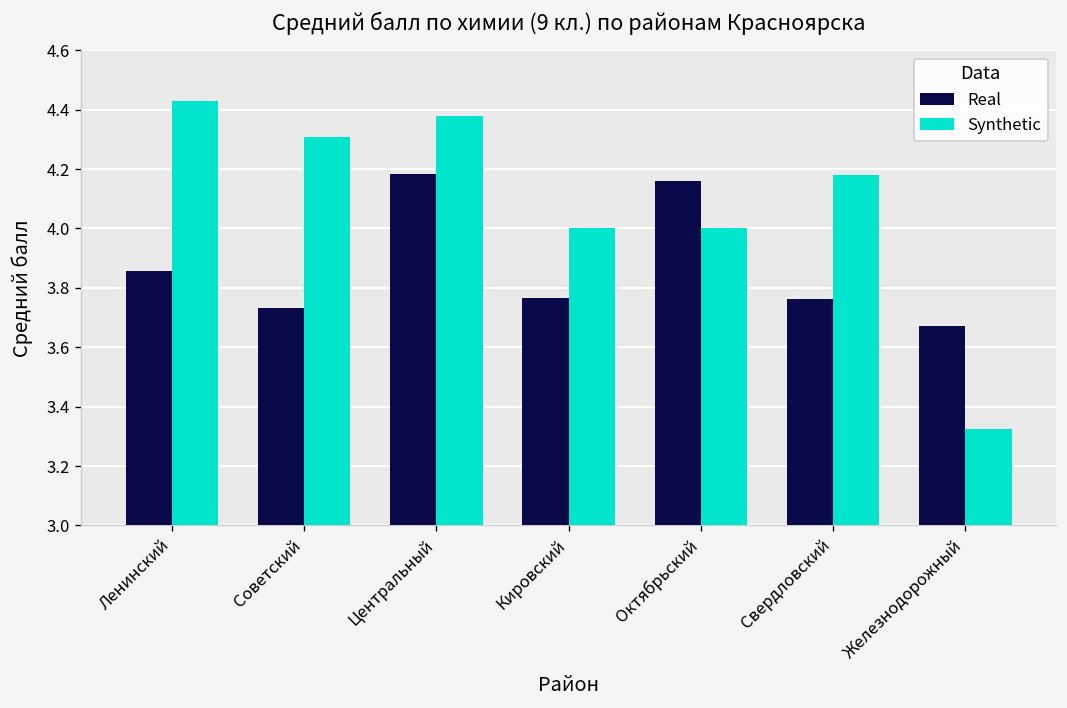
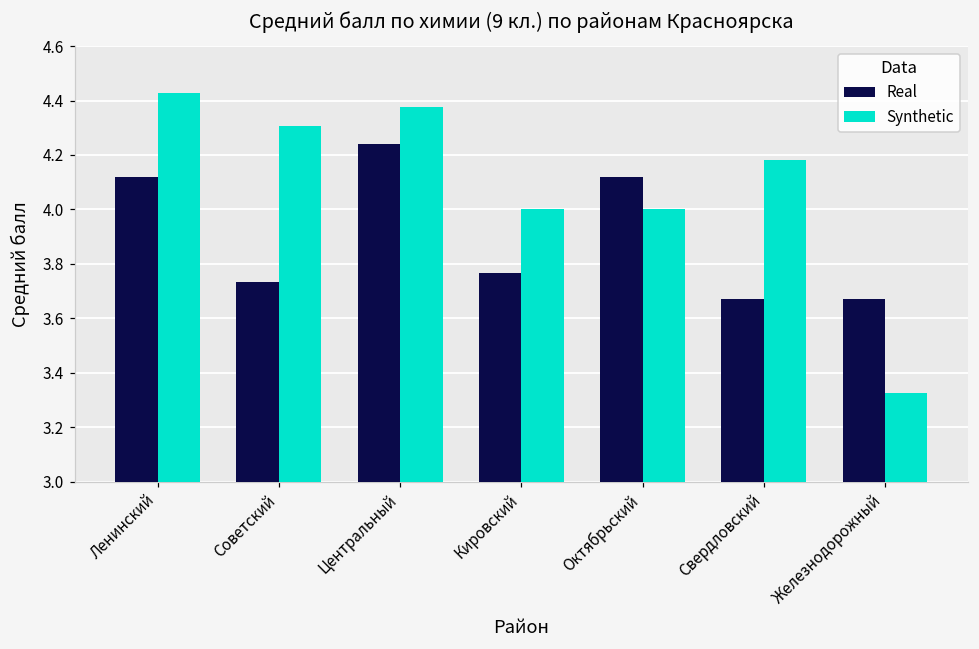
  {
    "Real": {
-     "Ленинский": 3.86,
+     "Ленинский": 4.12,
      "Советский": 3.73,
-     "Центральный": 4.18,
+     "Центральный": 4.24,
      "Кировский": 3.77,
-     "Октябрьский": 4.16,
-     "Свердловский": 3.76,
+     "Октябрьский": 4.12,
+     "Свердловский": 3.67,
      "Железнодорожный": 3.67
    },
    "Synthetic": {
      "Ленинский": 4.43,
      "Советский": 4.31,
      "Центральный": 4.38,
      "Кировский": 4.00,
      "Октябрьский": 4.00,
      "Свердловский": 4.18,
      "Железнодорожный": 3.33
    }
  }
